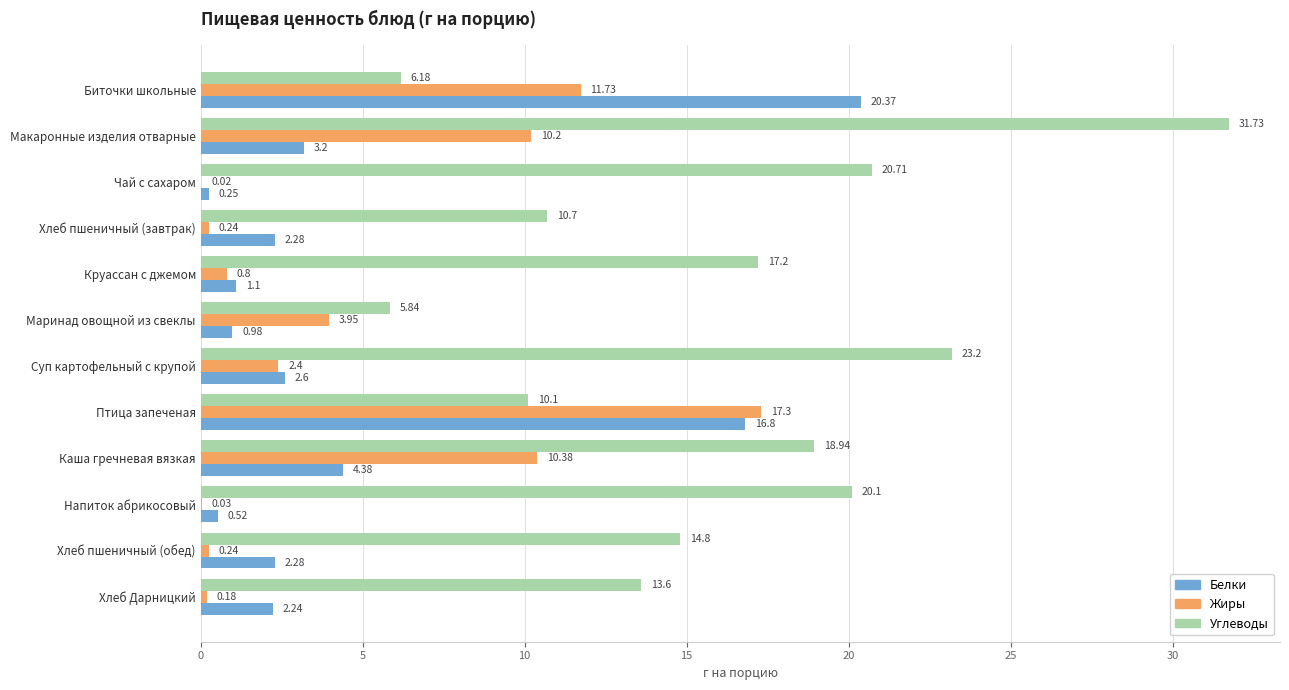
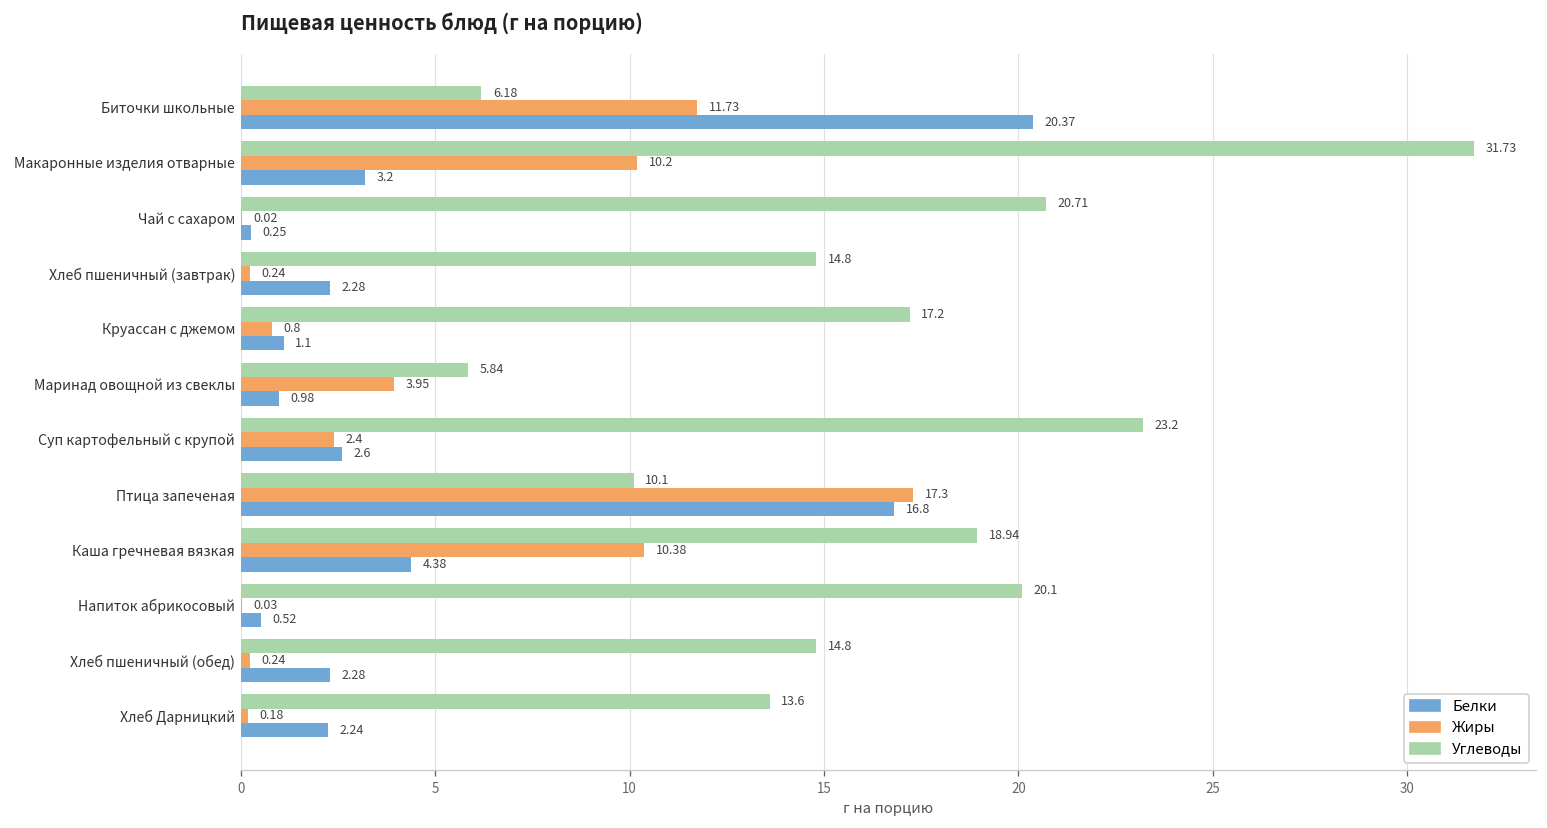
  {
    "Белки": {
      "Биточки школьные": 20.37,
      "Макаронные изделия отварные": 3.2,
      "Чай с сахаром": 0.25,
      "Хлеб пшеничный (завтрак)": 2.28,
      "Круассан с джемом": 1.1,
      "Маринад овощной из свеклы": 0.98,
      "Суп картофельный с крупой": 2.6,
      "Птица запеченая": 16.8,
      "Каша гречневая вязкая": 4.38,
      "Напиток абрикосовый": 0.52,
      "Хлеб пшеничный (обед)": 2.28,
      "Хлеб Дарницкий": 2.24
    },
    "Жиры": {
      "Биточки школьные": 11.73,
      "Макаронные изделия отварные": 10.2,
      "Чай с сахаром": 0.02,
      "Хлеб пшеничный (завтрак)": 0.24,
      "Круассан с джемом": 0.8,
      "Маринад овощной из свеклы": 3.95,
      "Суп картофельный с крупой": 2.4,
      "Птица запеченая": 17.3,
      "Каша гречневая вязкая": 10.38,
      "Напиток абрикосовый": 0.03,
      "Хлеб пшеничный (обед)": 0.24,
      "Хлеб Дарницкий": 0.18
    },
    "Углеводы": {
      "Биточки школьные": 6.18,
      "Макаронные изделия отварные": 31.73,
      "Чай с сахаром": 20.71,
-     "Хлеб пшеничный (завтрак)": 10.7,
+     "Хлеб пшеничный (завтрак)": 14.8,
      "Круассан с джемом": 17.2,
      "Маринад овощной из свеклы": 5.84,
      "Суп картофельный с крупой": 23.2,
      "Птица запеченая": 10.1,
      "Каша гречневая вязкая": 18.94,
      "Напиток абрикосовый": 20.1,
      "Хлеб пшеничный (обед)": 14.8,
      "Хлеб Дарницкий": 13.6
    }
  }
